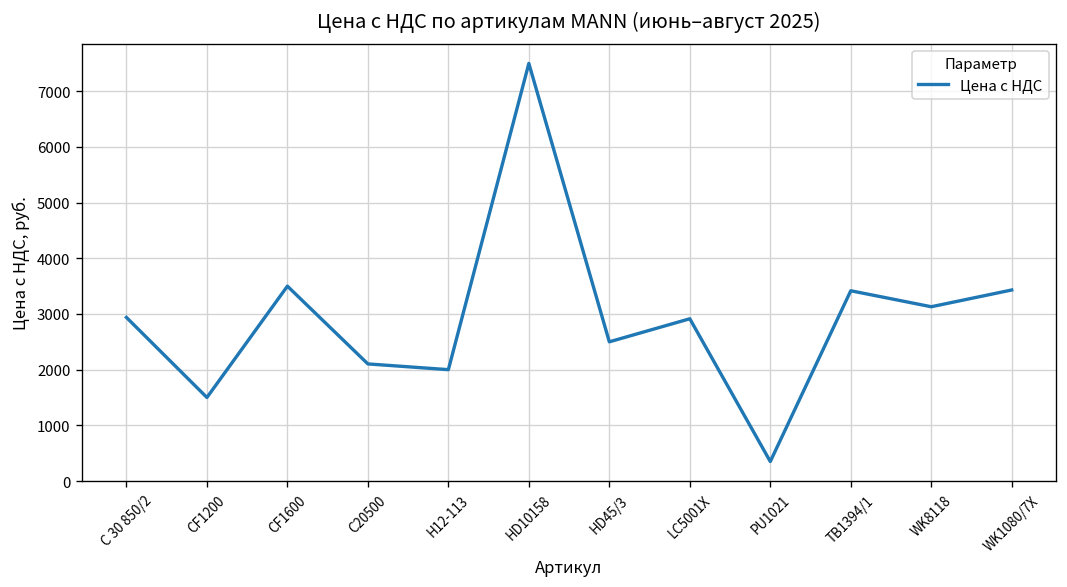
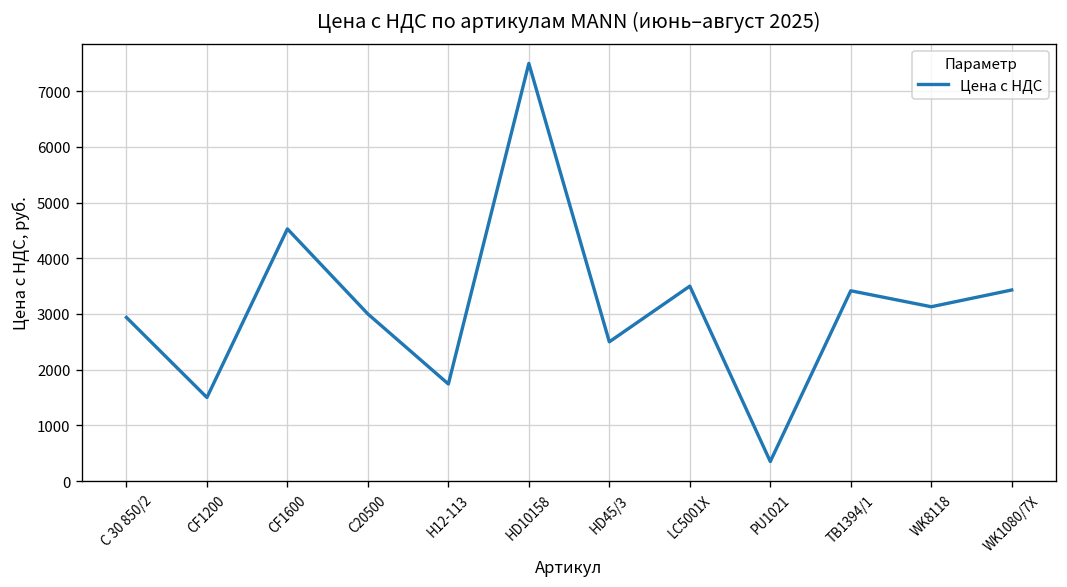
  {
    "C 30 850/2": 2900,
    "CF1200": 1500,
-   "CF1600": 3500,
-   "С20500": 2100,
-   "Н12-113": 2000,
+   "CF1600": 4500,
+   "С20500": 3000,
+   "Н12-113": 1700,
    "HD10158": 7500,
    "HD45/3": 2500,
-   "LC5001X": 2900,
+   "LC5001X": 3500,
    "PU1021": 400,
    "TB1394/1": 3400,
    "WK8118": 3100,
    "WK1080/7X": 3400
  }
